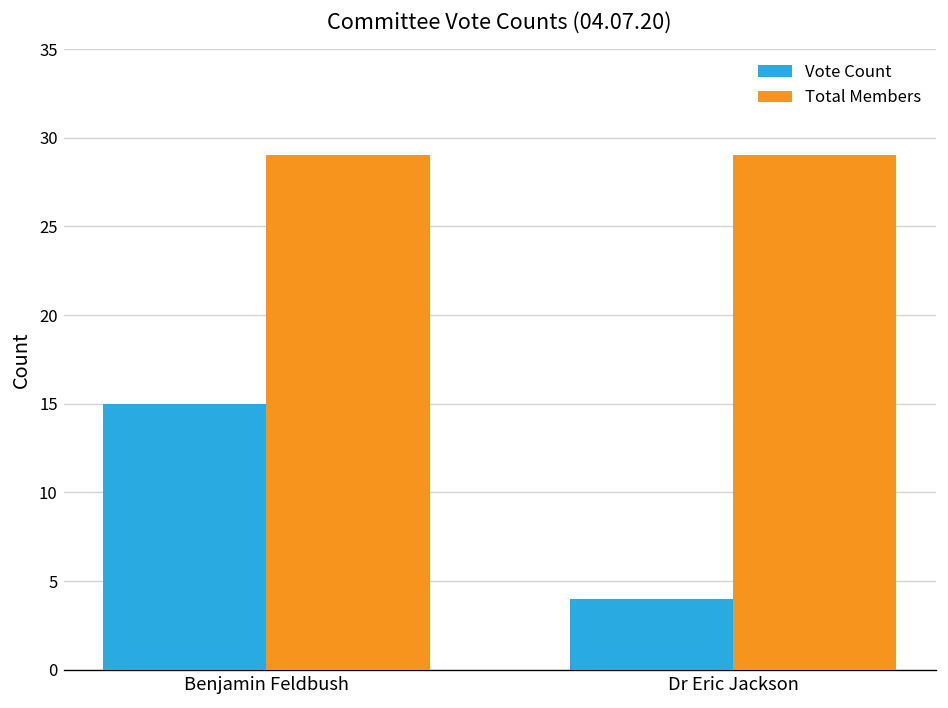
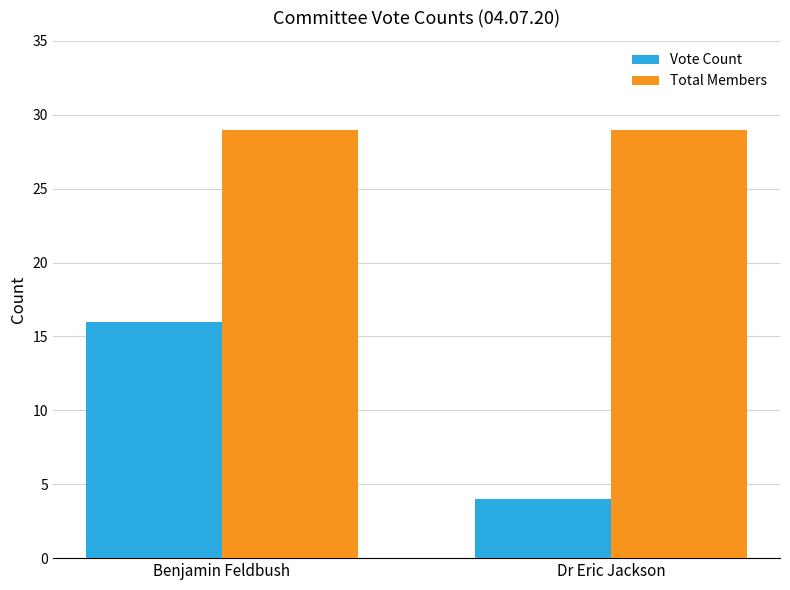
  {
    "Vote Count": {
-     "Benjamin Feldbush": 15,
+     "Benjamin Feldbush": 16,
      "Dr Eric Jackson": 4
    },
    "Total Members": {
      "Benjamin Feldbush": 29,
      "Dr Eric Jackson": 29
    }
  }
